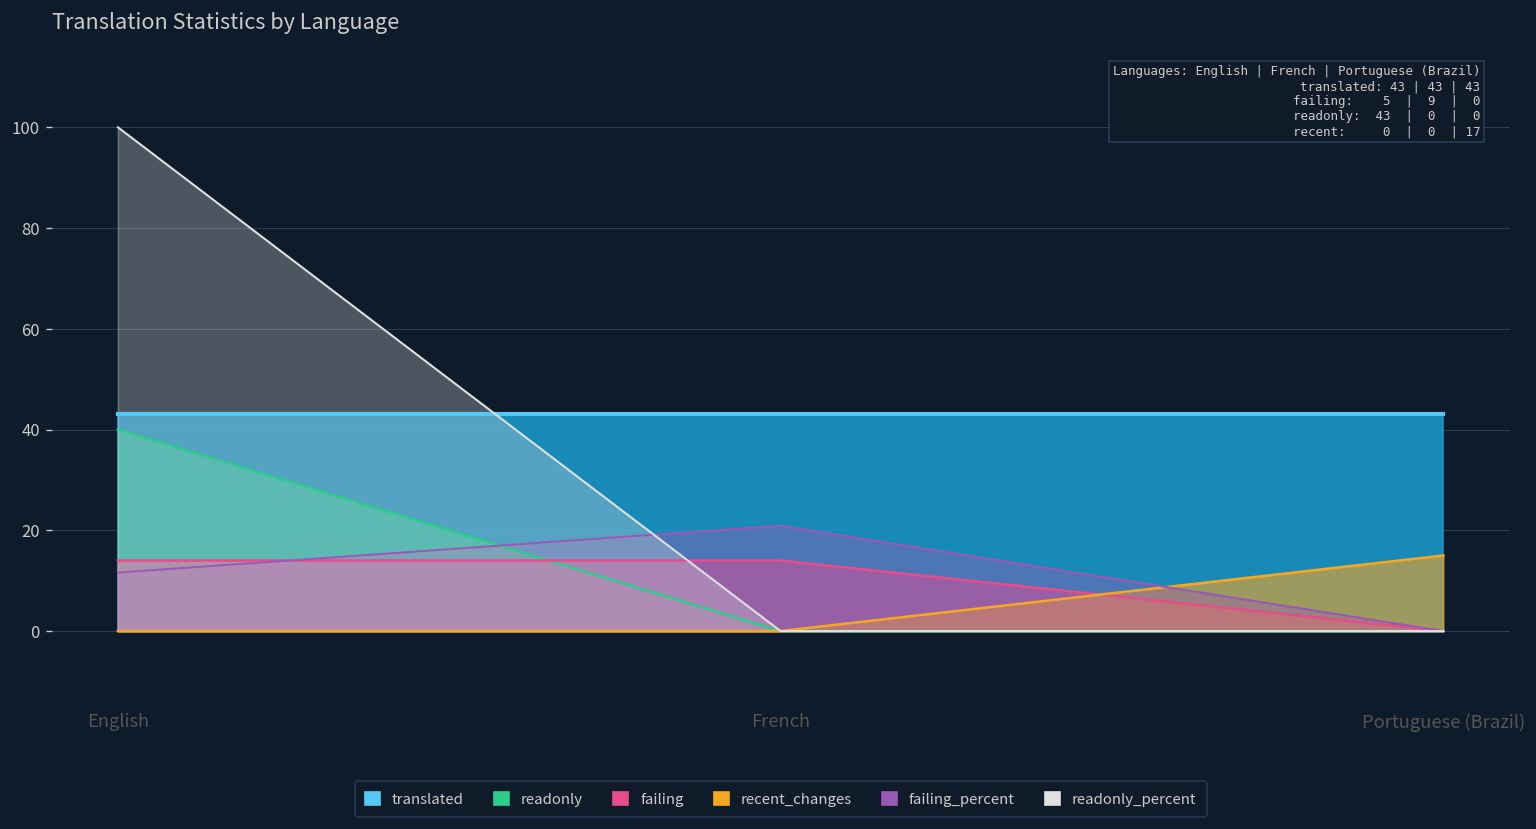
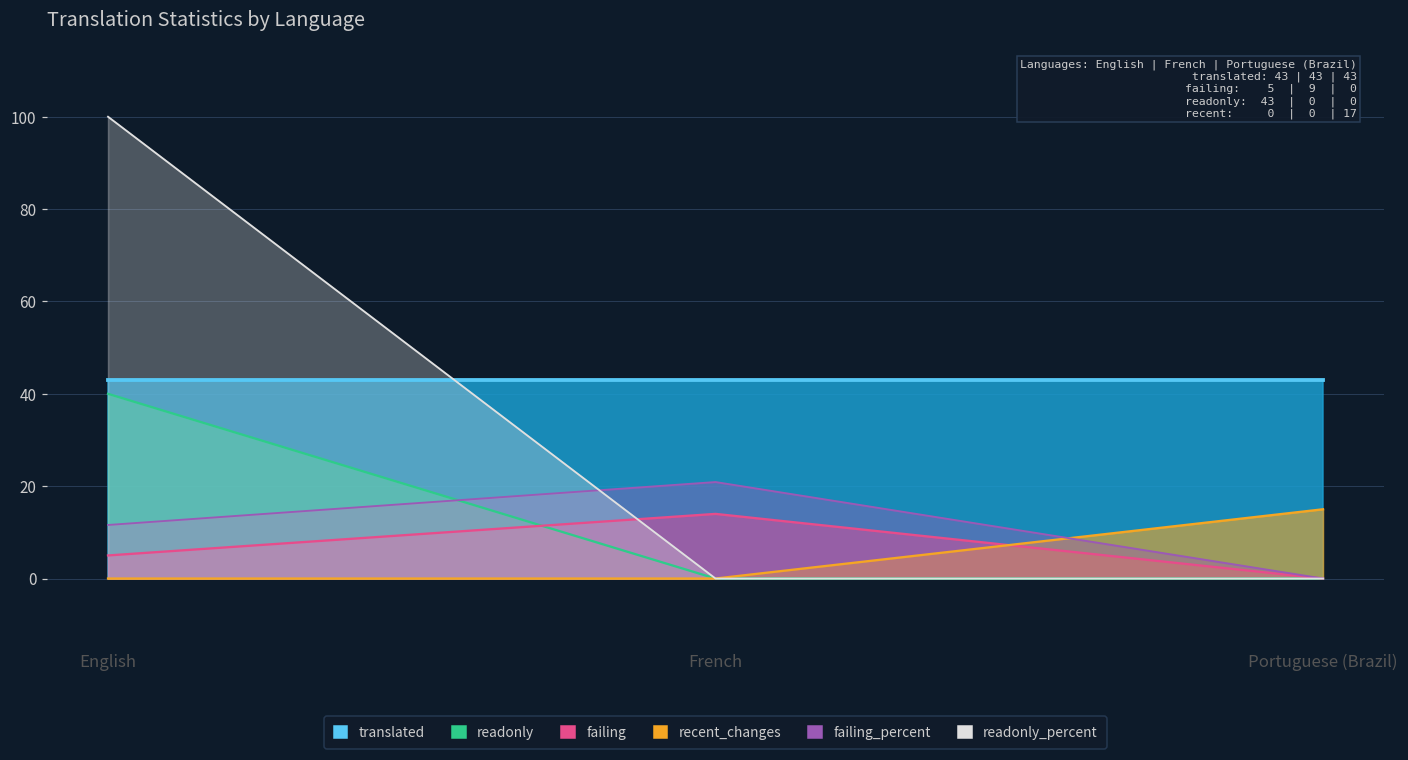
  {
    "readonly": {
      "English": 40
    },
    "failing": {
-     "English": 14,
+     "English": 5,
      "French": 14
    },
    "recent_changes": {
      "English": 0,
      "Portuguese (Brazil)": 15
    }
  }
